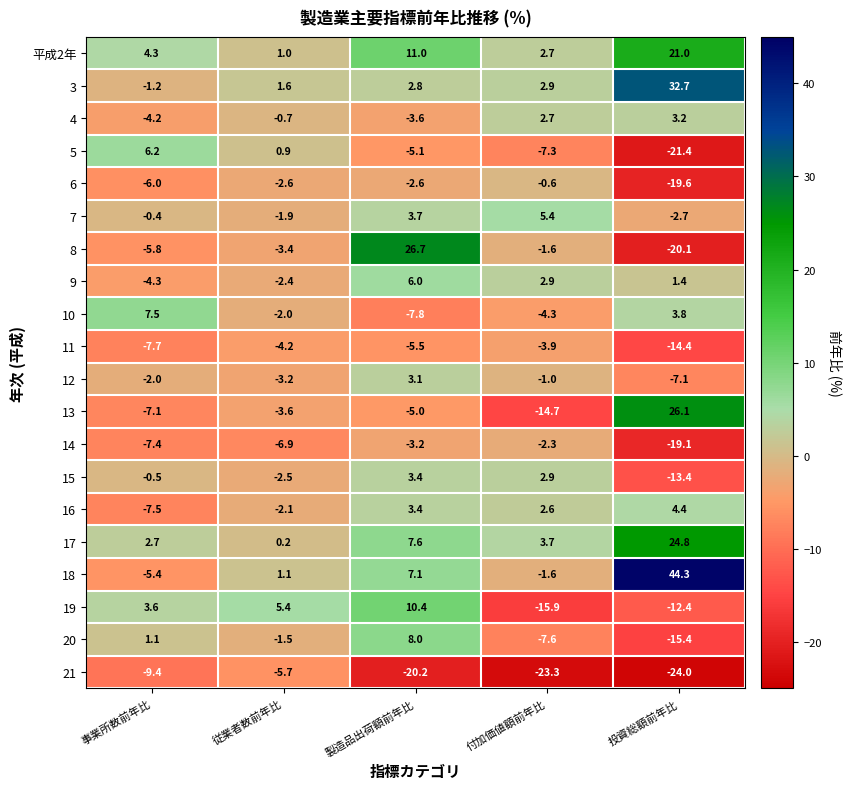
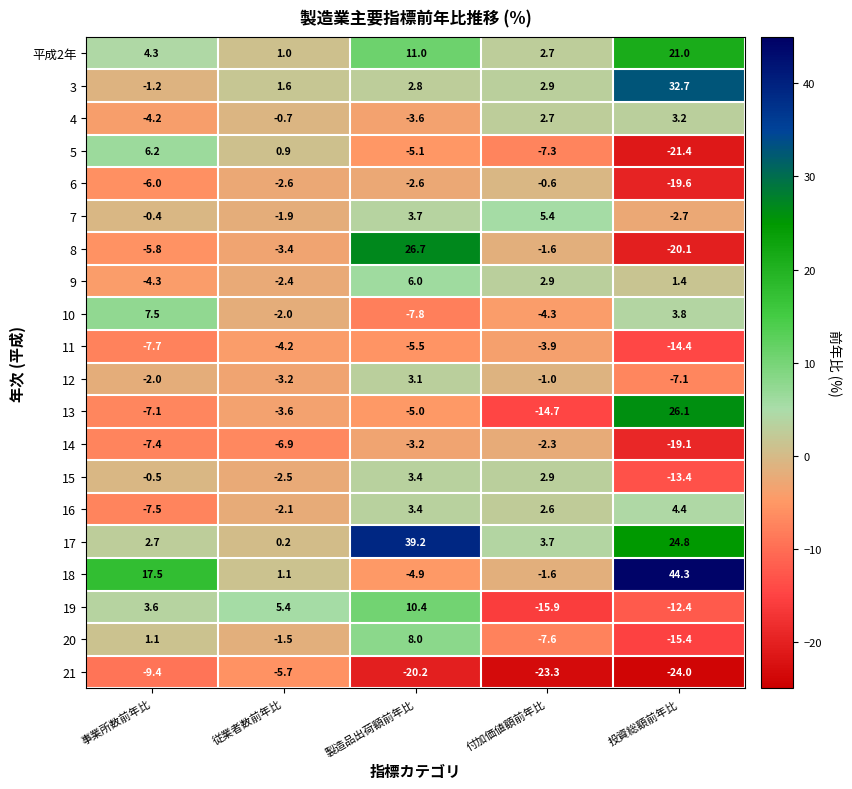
  {
    "平成2年": {
      "事業所数前年比": 4.3,
      "従業者数前年比": 1.0,
      "製造品出荷額前年比": 11.0,
      "付加価値額前年比": 2.7,
      "投資総額前年比": 21.0
    },
    "3": {
      "事業所数前年比": -1.2,
      "従業者数前年比": 1.6,
      "製造品出荷額前年比": 2.8,
      "付加価値額前年比": 2.9,
      "投資総額前年比": 32.7
    },
    "4": {
      "事業所数前年比": -4.2,
      "従業者数前年比": -0.7,
      "製造品出荷額前年比": -3.6,
      "付加価値額前年比": 2.7,
      "投資総額前年比": 3.2
    },
    "5": {
      "事業所数前年比": 6.2,
      "従業者数前年比": 0.9,
      "製造品出荷額前年比": -5.1,
      "付加価値額前年比": -7.3,
      "投資総額前年比": -21.4
    },
    "6": {
      "事業所数前年比": -6.0,
      "従業者数前年比": -2.6,
      "製造品出荷額前年比": -2.6,
      "付加価値額前年比": -0.6,
      "投資総額前年比": -19.6
    },
    "7": {
      "事業所数前年比": -0.4,
      "従業者数前年比": -1.9,
      "製造品出荷額前年比": 3.7,
      "付加価値額前年比": 5.4,
      "投資総額前年比": -2.7
    },
    "8": {
      "事業所数前年比": -5.8,
      "従業者数前年比": -3.4,
      "製造品出荷額前年比": 26.7,
      "付加価値額前年比": -1.6,
      "投資総額前年比": -20.1
    },
    "9": {
      "事業所数前年比": -4.3,
      "従業者数前年比": -2.4,
      "製造品出荷額前年比": 6.0,
      "付加価値額前年比": 2.9,
      "投資総額前年比": 1.4
    },
    "10": {
      "事業所数前年比": 7.5,
      "従業者数前年比": -2.0,
      "製造品出荷額前年比": -7.8,
      "付加価値額前年比": -4.3,
      "投資総額前年比": 3.8
    },
    "11": {
      "事業所数前年比": -7.7,
      "従業者数前年比": -4.2,
      "製造品出荷額前年比": -5.5,
      "付加価値額前年比": -3.9,
      "投資総額前年比": -14.4
    },
    "12": {
      "事業所数前年比": -2.0,
      "従業者数前年比": -3.2,
      "製造品出荷額前年比": 3.1,
      "付加価値額前年比": -1.0,
      "投資総額前年比": -7.1
    },
    "13": {
      "事業所数前年比": -7.1,
      "従業者数前年比": -3.6,
      "製造品出荷額前年比": -5.0,
      "付加価値額前年比": -14.7,
      "投資総額前年比": 26.1
    },
    "14": {
      "事業所数前年比": -7.4,
      "従業者数前年比": -6.9,
      "製造品出荷額前年比": -3.2,
      "付加価値額前年比": -2.3,
      "投資総額前年比": -19.1
    },
    "15": {
      "事業所数前年比": -0.5,
      "従業者数前年比": -2.5,
      "製造品出荷額前年比": 3.4,
      "付加価値額前年比": 2.9,
      "投資総額前年比": -13.4
    },
    "16": {
      "事業所数前年比": -7.5,
      "従業者数前年比": -2.1,
      "製造品出荷額前年比": 3.4,
      "付加価値額前年比": 2.6,
      "投資総額前年比": 4.4
    },
    "17": {
      "事業所数前年比": 2.7,
      "従業者数前年比": 0.2,
-     "製造品出荷額前年比": 7.6,
+     "製造品出荷額前年比": 39.2,
      "付加価値額前年比": 3.7,
      "投資総額前年比": 24.8
    },
    "18": {
-     "事業所数前年比": -5.4,
+     "事業所数前年比": 17.5,
      "従業者数前年比": 1.1,
-     "製造品出荷額前年比": 7.1,
+     "製造品出荷額前年比": -4.9,
      "付加価値額前年比": -1.6,
      "投資総額前年比": 44.3
    },
    "19": {
      "事業所数前年比": 3.6,
      "従業者数前年比": 5.4,
      "製造品出荷額前年比": 10.4,
      "付加価値額前年比": -15.9,
      "投資総額前年比": -12.4
    },
    "20": {
      "事業所数前年比": 1.1,
      "従業者数前年比": -1.5,
      "製造品出荷額前年比": 8.0,
      "付加価値額前年比": -7.6,
      "投資総額前年比": -15.4
    },
    "21": {
      "事業所数前年比": -9.4,
      "従業者数前年比": -5.7,
      "製造品出荷額前年比": -20.2,
      "付加価値額前年比": -23.3,
      "投資総額前年比": -24.0
    }
  }
